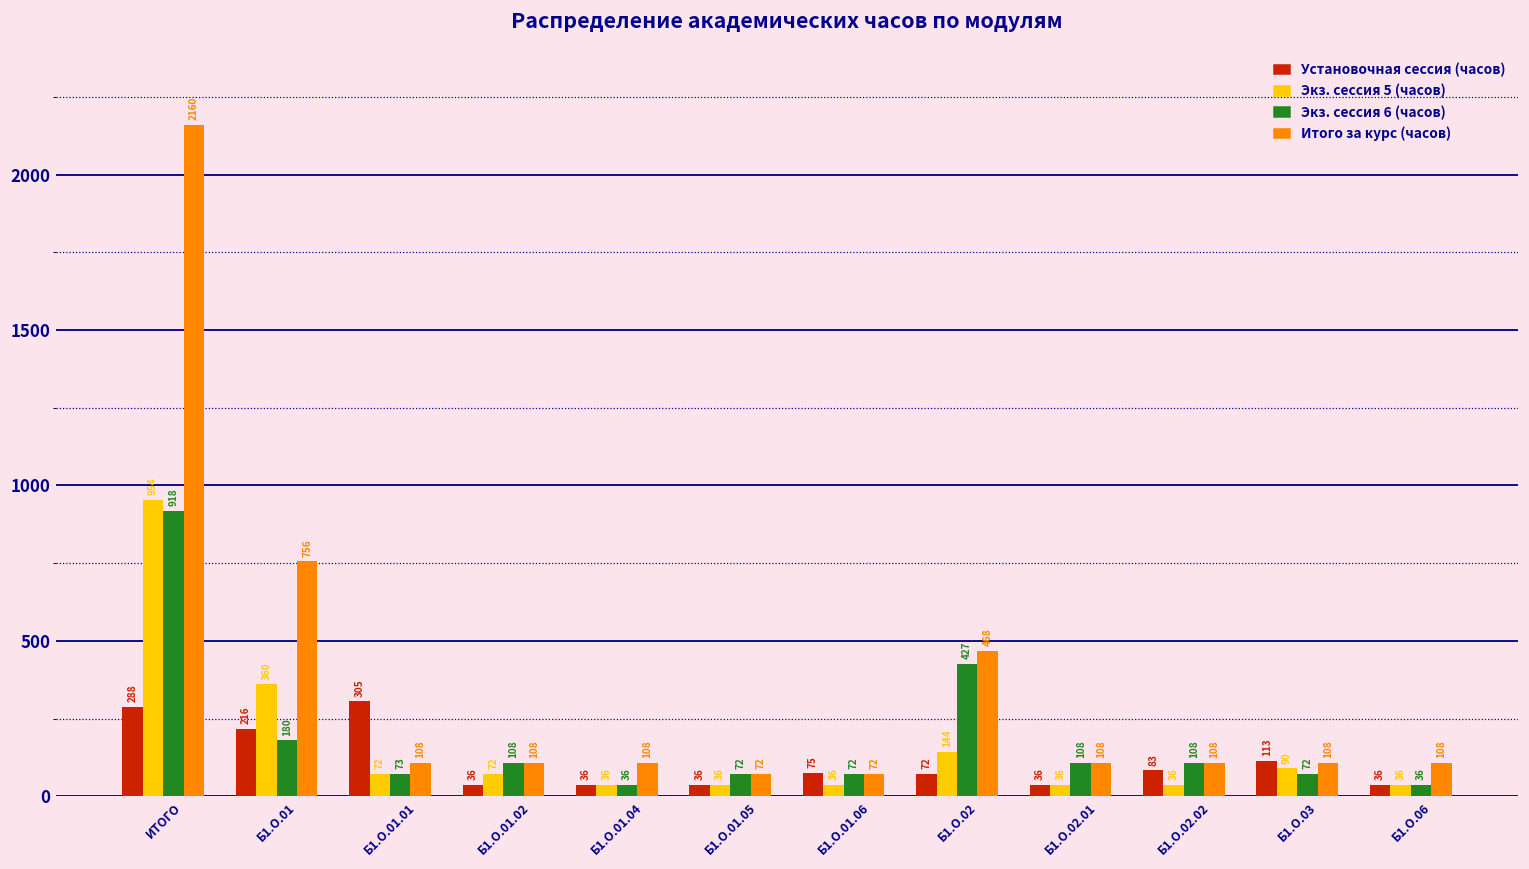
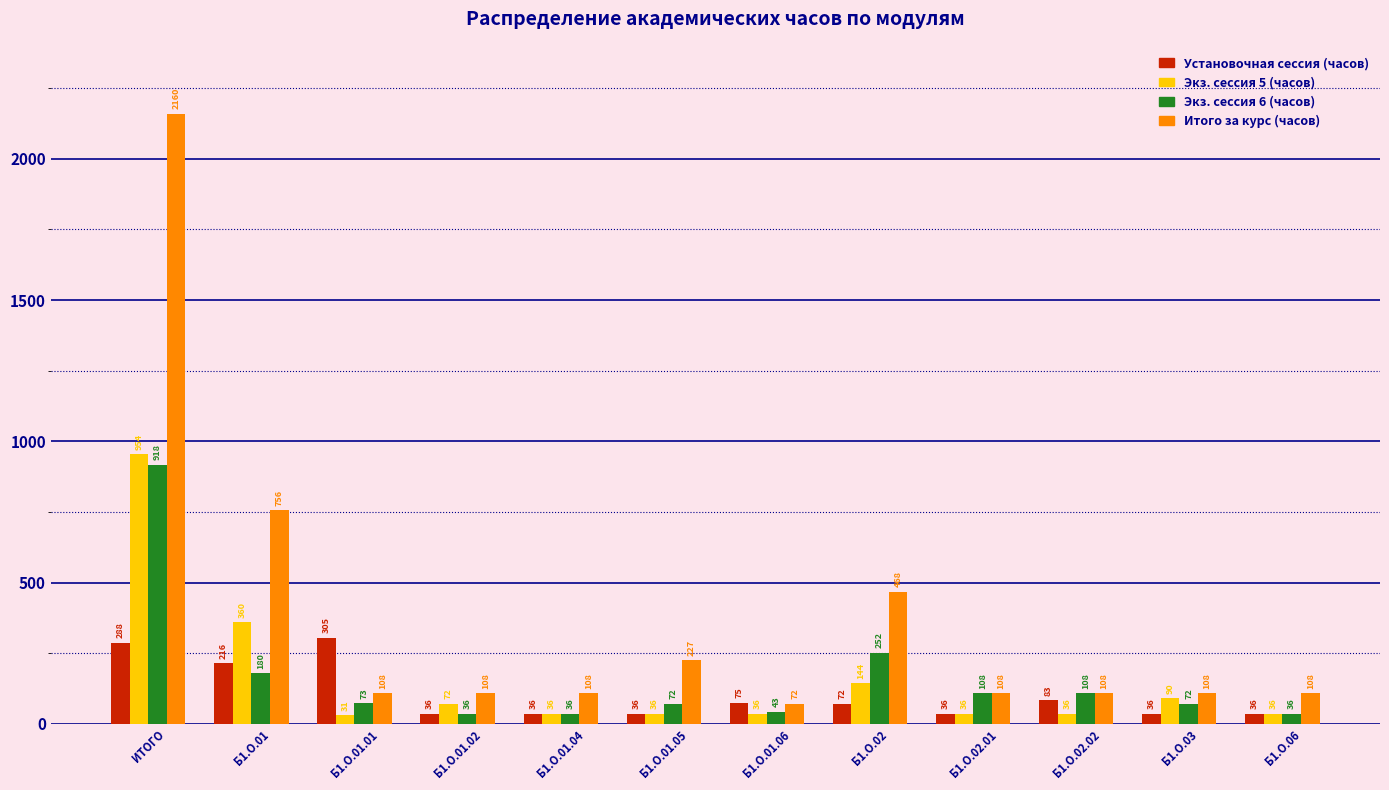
  {
    "Установочная сессия (часов)": {
      "ИТОГО": 288,
      "Б1.О.01": 216,
      "Б1.О.01.01": 305,
      "Б1.О.01.02": 36,
      "Б1.О.01.04": 36,
      "Б1.О.01.05": 36,
      "Б1.О.01.06": 75,
      "Б1.О.02": 72,
      "Б1.О.02.01": 36,
      "Б1.О.02.02": 83,
-     "Б1.О.03": 113,
+     "Б1.О.03": 36,
      "Б1.О.06": 36
    },
    "Экз. сессия 5 (часов)": {
      "ИТОГО": 954,
      "Б1.О.01": 360,
-     "Б1.О.01.01": 72,
+     "Б1.О.01.01": 31,
      "Б1.О.01.02": 72,
      "Б1.О.01.04": 36,
      "Б1.О.01.05": 36,
      "Б1.О.01.06": 36,
      "Б1.О.02": 144,
      "Б1.О.02.01": 36,
      "Б1.О.02.02": 36,
      "Б1.О.03": 90,
      "Б1.О.06": 36
    },
    "Экз. сессия 6 (часов)": {
      "ИТОГО": 918,
      "Б1.О.01": 180,
      "Б1.О.01.01": 73,
-     "Б1.О.01.02": 108,
+     "Б1.О.01.02": 36,
      "Б1.О.01.04": 36,
      "Б1.О.01.05": 72,
-     "Б1.О.01.06": 72,
-     "Б1.О.02": 427,
+     "Б1.О.01.06": 43,
+     "Б1.О.02": 252,
      "Б1.О.02.01": 108,
      "Б1.О.02.02": 108,
      "Б1.О.03": 72,
      "Б1.О.06": 36
    },
    "Итого за курс (часов)": {
      "ИТОГО": 2160,
      "Б1.О.01": 756,
      "Б1.О.01.01": 108,
      "Б1.О.01.02": 108,
      "Б1.О.01.04": 108,
-     "Б1.О.01.05": 72,
+     "Б1.О.01.05": 227,
      "Б1.О.01.06": 72,
      "Б1.О.02": 468,
      "Б1.О.02.01": 108,
      "Б1.О.02.02": 108,
      "Б1.О.03": 108,
      "Б1.О.06": 108
    }
  }
